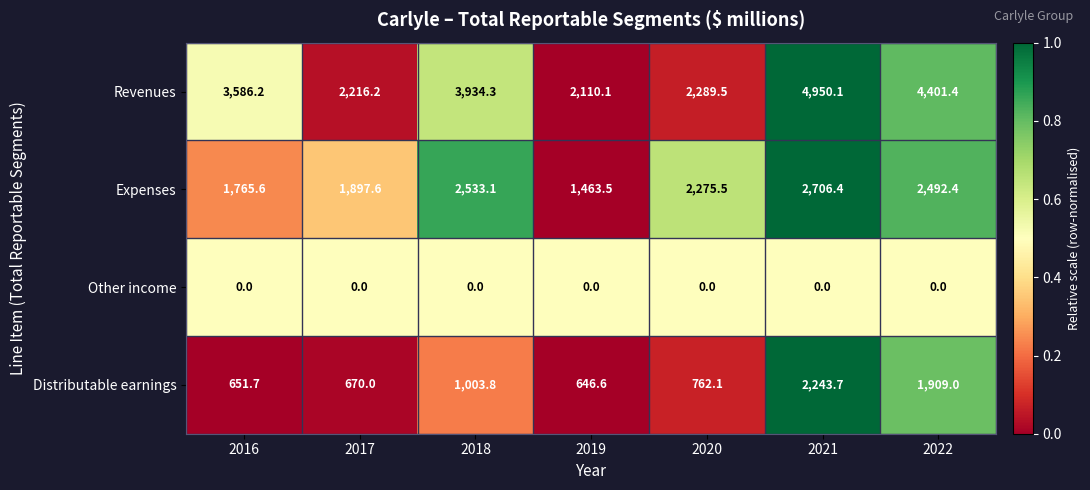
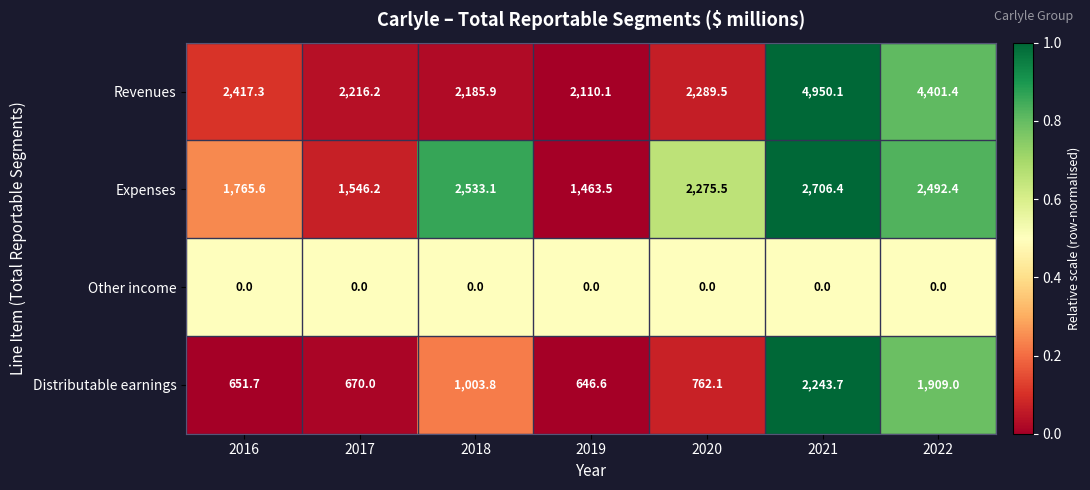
  {
    "Revenues": {
-     "2016": "3,586.2",
+     "2016": "2,417.3",
      "2017": "2,216.2",
-     "2018": "3,934.3",
+     "2018": "2,185.9",
      "2019": "2,110.1",
      "2020": "2,289.5",
      "2021": "4,950.1",
      "2022": "4,401.4"
    },
    "Expenses": {
      "2016": "1,765.6",
-     "2017": "1,897.6",
+     "2017": "1,546.2",
      "2018": "2,533.1",
      "2019": "1,463.5",
      "2020": "2,275.5",
      "2021": "2,706.4",
      "2022": "2,492.4"
    },
    "Other income": {
      "2016": "0.0",
      "2017": "0.0",
      "2018": "0.0",
      "2019": "0.0",
      "2020": "0.0",
      "2021": "0.0",
      "2022": "0.0"
    },
    "Distributable earnings": {
      "2016": "651.7",
      "2017": "670.0",
      "2018": "1,003.8",
      "2019": "646.6",
      "2020": "762.1",
      "2021": "2,243.7",
      "2022": "1,909.0"
    }
  }
